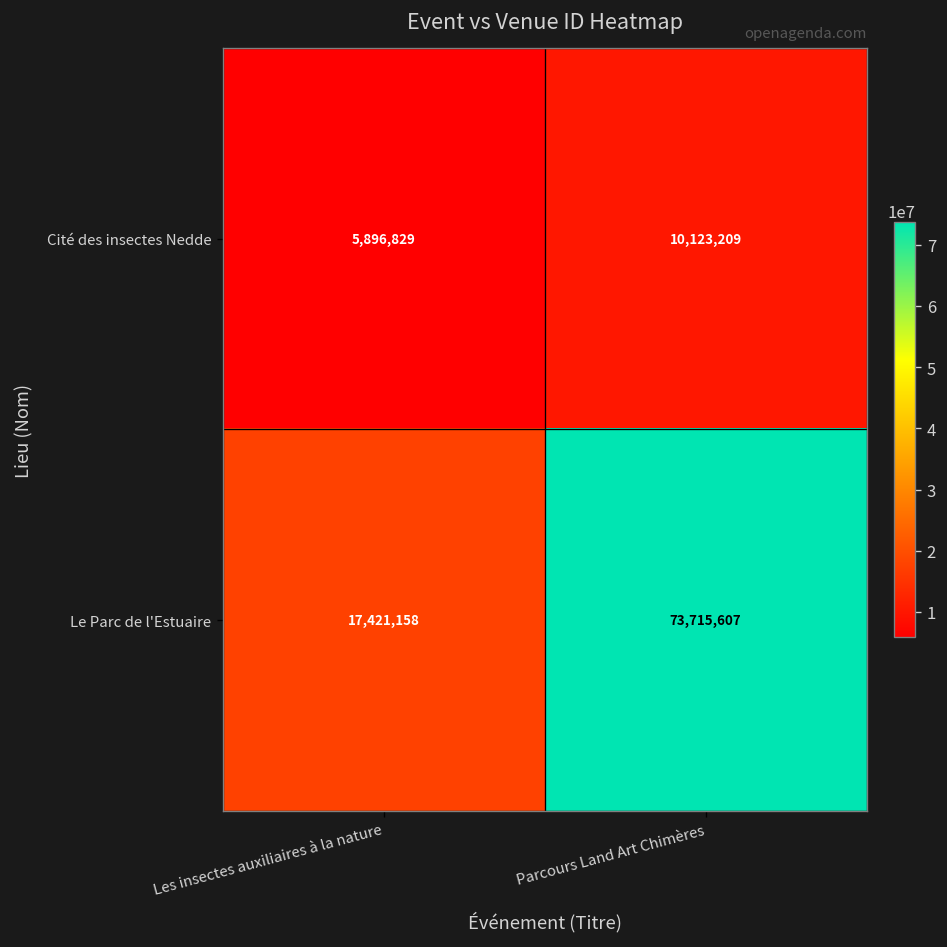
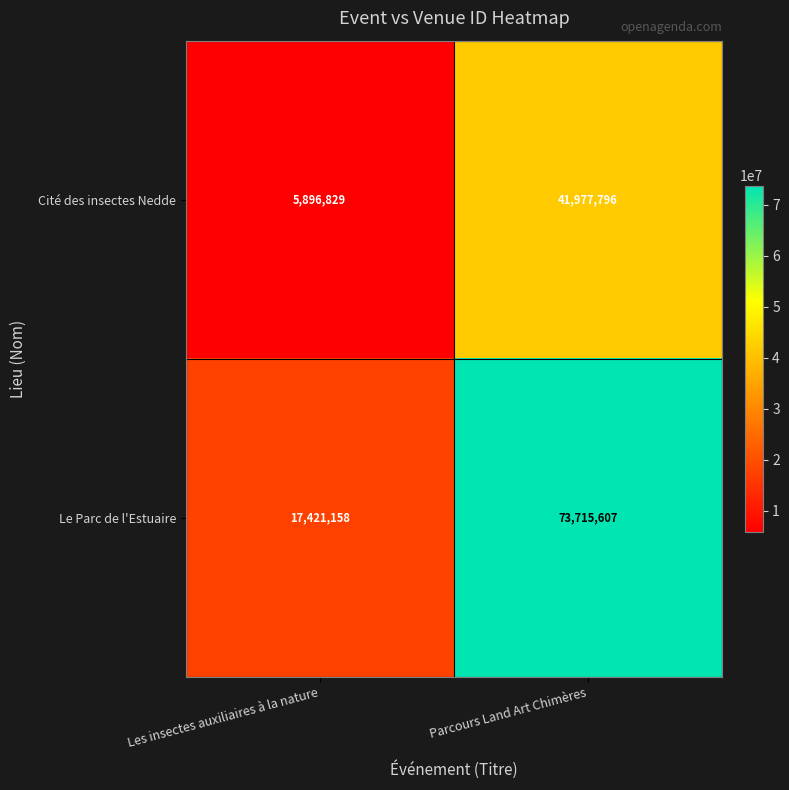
  {
    "Cité des insectes Nedde": {
      "Les insectes auxiliaires à la nature": "5,896,829",
-     "Parcours Land Art Chimères": "10,123,209"
+     "Parcours Land Art Chimères": "41,977,796"
    },
    "Le Parc de l'Estuaire": {
      "Les insectes auxiliaires à la nature": "17,421,158",
      "Parcours Land Art Chimères": "73,715,607"
    }
  }
